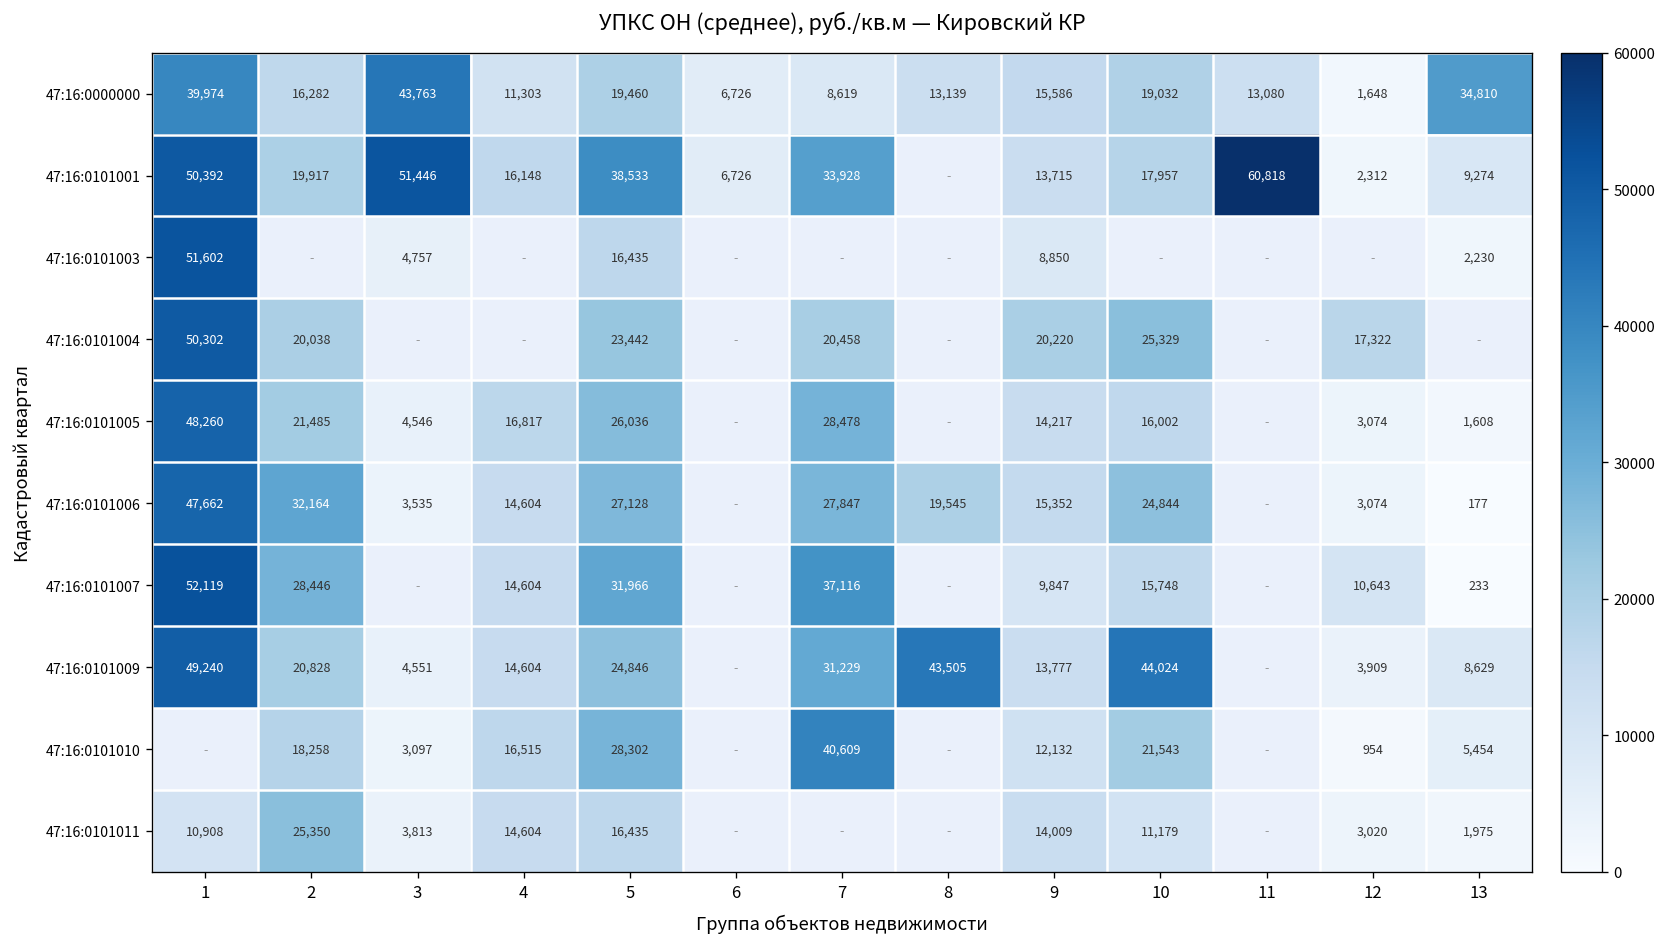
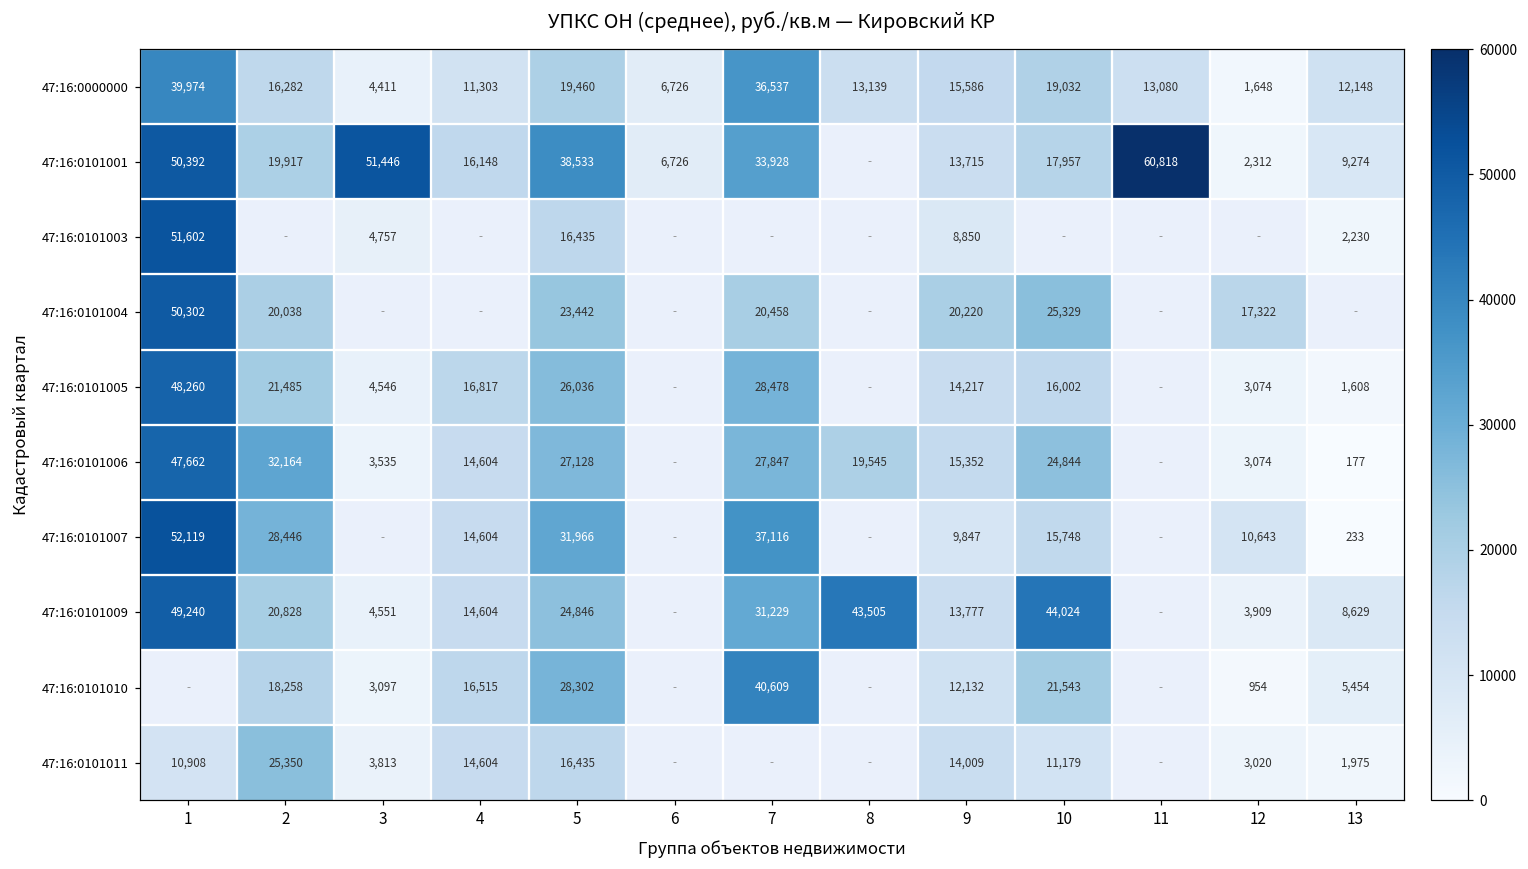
  {
    "47:16:0000000": {
      "1": "39,974",
      "2": "16,282",
-     "3": "43,763",
+     "3": "4,411",
      "4": "11,303",
      "5": "19,460",
      "6": "6,726",
-     "7": "8,619",
+     "7": "36,537",
      "8": "13,139",
      "9": "15,586",
      "10": "19,032",
      "11": "13,080",
      "12": "1,648",
-     "13": "34,810"
+     "13": "12,148"
    },
    "47:16:0101001": {
      "1": "50,392",
      "2": "19,917",
      "3": "51,446",
      "4": "16,148",
      "5": "38,533",
      "6": "6,726",
      "7": "33,928",
      "9": "13,715",
      "10": "17,957",
      "11": "60,818",
      "12": "2,312",
      "13": "9,274"
    },
    "47:16:0101003": {
      "1": "51,602",
      "3": "4,757",
      "5": "16,435",
      "9": "8,850",
      "13": "2,230"
    },
    "47:16:0101004": {
      "1": "50,302",
      "2": "20,038",
      "5": "23,442",
      "7": "20,458",
      "9": "20,220",
      "10": "25,329",
      "12": "17,322"
    },
    "47:16:0101005": {
      "1": "48,260",
      "2": "21,485",
      "3": "4,546",
      "4": "16,817",
      "5": "26,036",
      "7": "28,478",
      "9": "14,217",
      "10": "16,002",
      "12": "3,074",
      "13": "1,608"
    },
    "47:16:0101006": {
      "1": "47,662",
      "2": "32,164",
      "3": "3,535",
      "4": "14,604",
      "5": "27,128",
      "7": "27,847",
      "8": "19,545",
      "9": "15,352",
      "10": "24,844",
      "12": "3,074",
      "13": "177"
    },
    "47:16:0101007": {
      "1": "52,119",
      "2": "28,446",
      "4": "14,604",
      "5": "31,966",
      "7": "37,116",
      "9": "9,847",
      "10": "15,748",
      "12": "10,643",
      "13": "233"
    },
    "47:16:0101009": {
      "1": "49,240",
      "2": "20,828",
      "3": "4,551",
      "4": "14,604",
      "5": "24,846",
      "7": "31,229",
      "8": "43,505",
      "9": "13,777",
      "10": "44,024",
      "12": "3,909",
      "13": "8,629"
    },
    "47:16:0101010": {
      "2": "18,258",
      "3": "3,097",
      "4": "16,515",
      "5": "28,302",
      "7": "40,609",
      "9": "12,132",
      "10": "21,543",
      "12": "954",
      "13": "5,454"
    },
    "47:16:0101011": {
      "1": "10,908",
      "2": "25,350",
      "3": "3,813",
      "4": "14,604",
      "5": "16,435",
      "9": "14,009",
      "10": "11,179",
      "12": "3,020",
      "13": "1,975"
    }
  }
